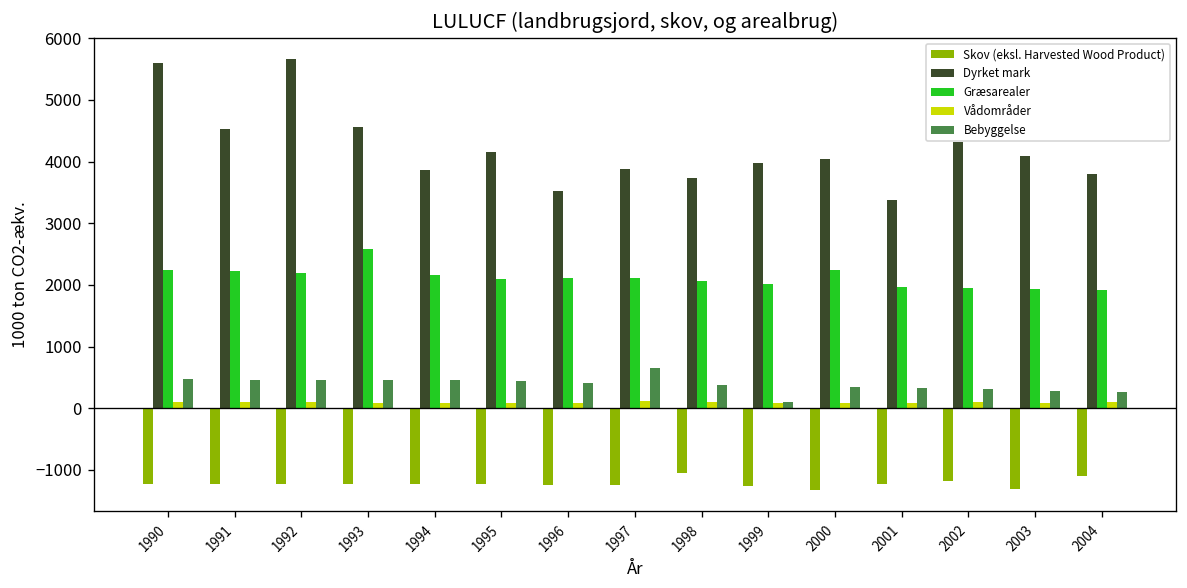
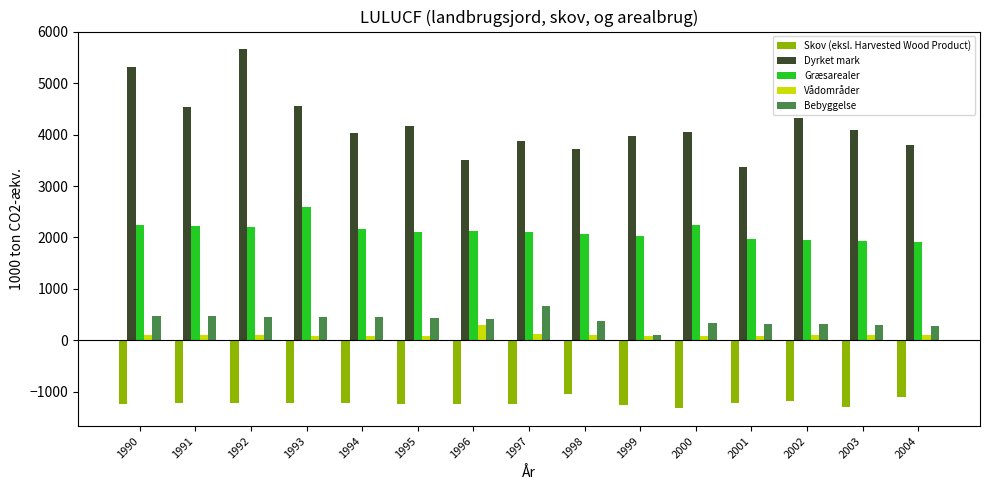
  {
    "Skov (eksl. Harvested Wood Product)": {
      "1990": -1200,
      "1991": -1200,
      "1992": -1200,
      "1993": -1200,
      "1994": -1200,
      "1995": -1200,
      "1996": -1200,
      "1997": -1200,
      "1998": -1000,
      "1999": -1300,
      "2000": -1300,
      "2001": -1200,
      "2002": -1200,
      "2003": -1300,
      "2004": -1100
    },
    "Dyrket mark": {
-     "1990": 5600,
+     "1990": 5300,
      "1991": 4500,
      "1992": 5700,
      "1993": 4600,
-     "1994": 3900,
+     "1994": 4000,
      "1995": 4200,
      "1996": 3500,
      "1997": 3900,
      "1998": 3700,
      "1999": 4000,
      "2000": 4000,
      "2001": 3400,
      "2002": 4300,
      "2003": 4100,
      "2004": 3800
    },
    "Græsarealer": {
      "1990": 2200,
      "1991": 2200,
      "1992": 2200,
      "1993": 2600,
      "1994": 2200,
      "1995": 2100,
      "1996": 2100,
      "1997": 2100,
      "1998": 2100,
      "1999": 2000,
      "2000": 2200,
      "2001": 2000,
      "2002": 2000,
      "2003": 1900,
      "2004": 1900
    },
    "Vådområder": {
      "1990": 100,
      "1991": 100,
      "1992": 100,
      "1993": 100,
      "1994": 100,
      "1995": 100,
-     "1996": 100,
+     "1996": 300,
      "1997": 100,
      "1998": 100,
      "1999": 100,
      "2000": 100,
      "2001": 100,
      "2002": 100,
      "2003": 100,
      "2004": 100
    },
    "Bebyggelse": {
      "1990": 500,
      "1991": 500,
      "1992": 500,
      "1993": 500,
      "1994": 500,
      "1995": 400,
      "1996": 400,
      "1997": 700,
      "1998": 400,
      "1999": 100,
      "2000": 300,
      "2001": 300,
      "2002": 300,
      "2003": 300,
      "2004": 300
    }
  }
